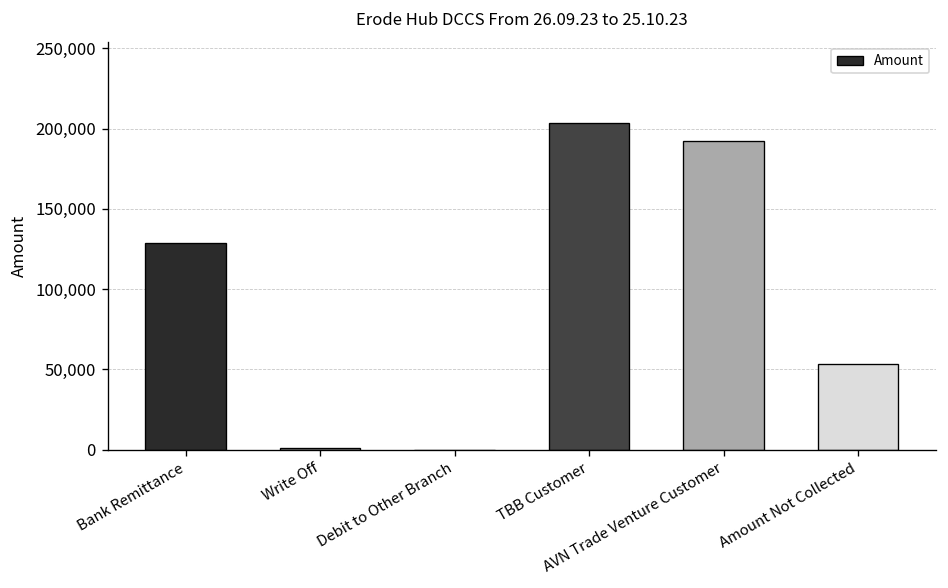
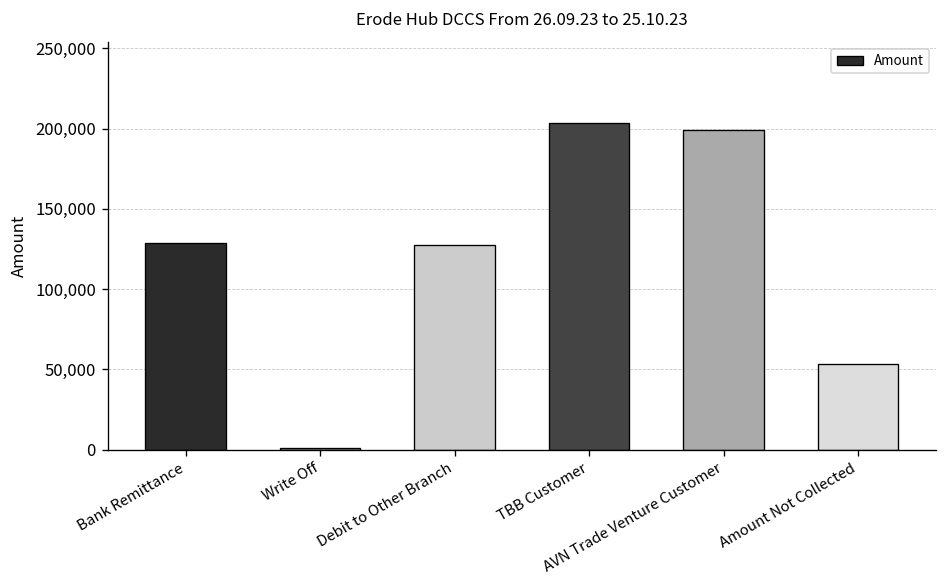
  {
    "Bank Remittance": "129,000",
-   "Debit to Other Branch": "0",
+   "Debit to Other Branch": "128,000",
    "TBB Customer": "203,000",
-   "AVN Trade Venture Customer": "193,000",
+   "AVN Trade Venture Customer": "199,000",
    "Amount Not Collected": "53,000"
  }
